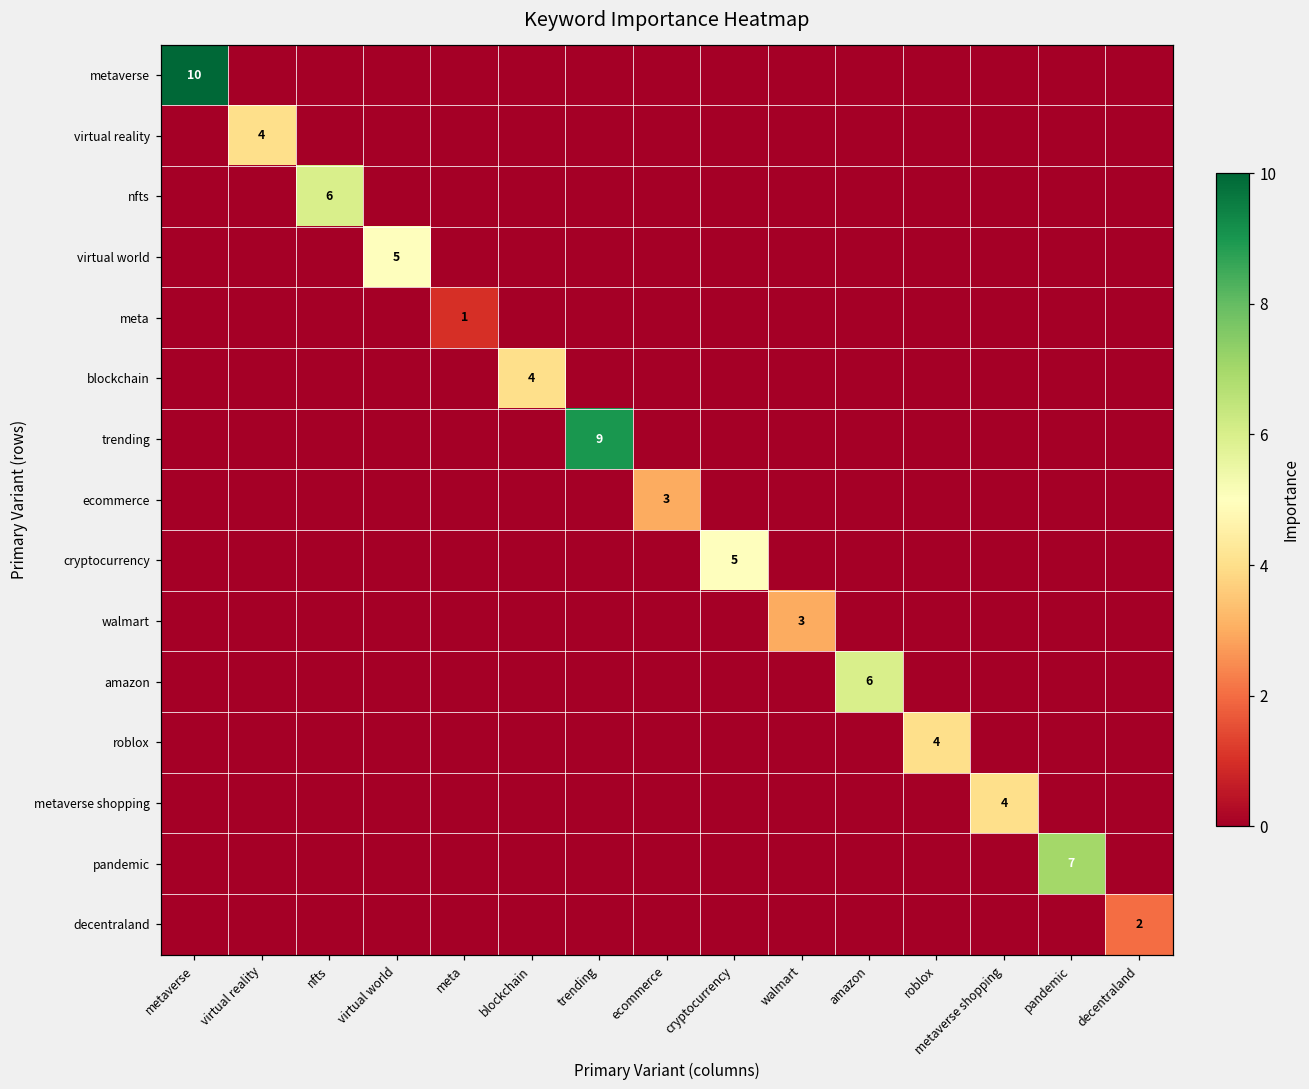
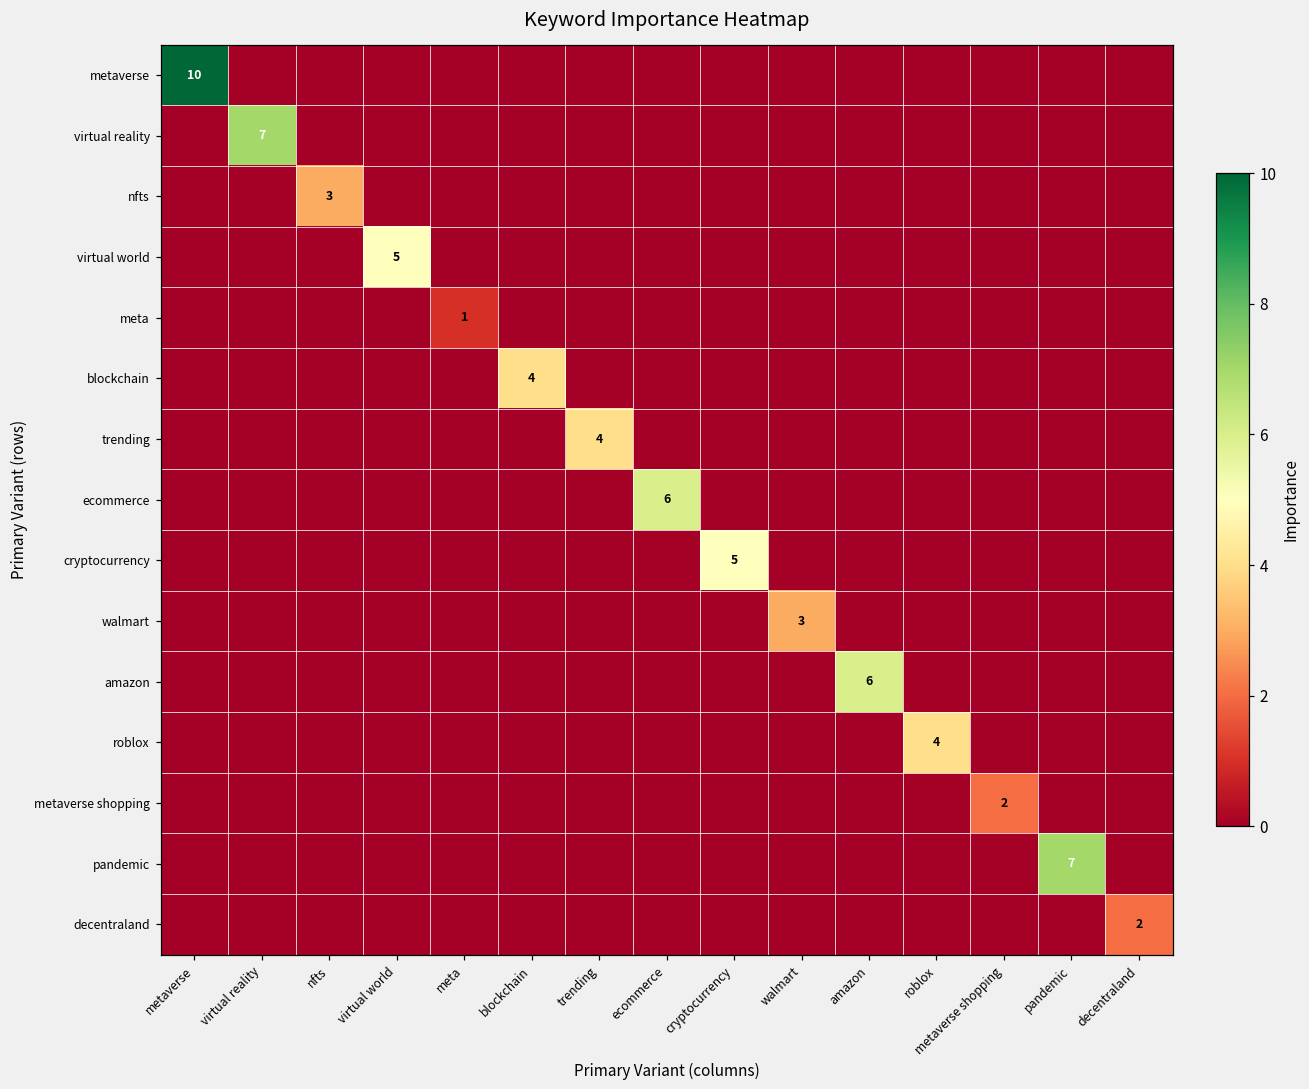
  {
    "metaverse": {
      "metaverse": 10
    },
    "virtual reality": {
-     "virtual reality": 4
+     "virtual reality": 7
    },
    "nfts": {
-     "nfts": 6
+     "nfts": 3
    },
    "virtual world": {
      "virtual world": 5
    },
    "meta": {
      "meta": 1
    },
    "blockchain": {
      "blockchain": 4
    },
    "trending": {
-     "trending": 9
+     "trending": 4
    },
    "ecommerce": {
-     "ecommerce": 3
+     "ecommerce": 6
    },
    "cryptocurrency": {
      "cryptocurrency": 5
    },
    "walmart": {
      "walmart": 3
    },
    "amazon": {
      "amazon": 6
    },
    "roblox": {
      "roblox": 4
    },
    "metaverse shopping": {
-     "metaverse shopping": 4
+     "metaverse shopping": 2
    },
    "pandemic": {
      "pandemic": 7
    },
    "decentraland": {
      "decentraland": 2
    }
  }
